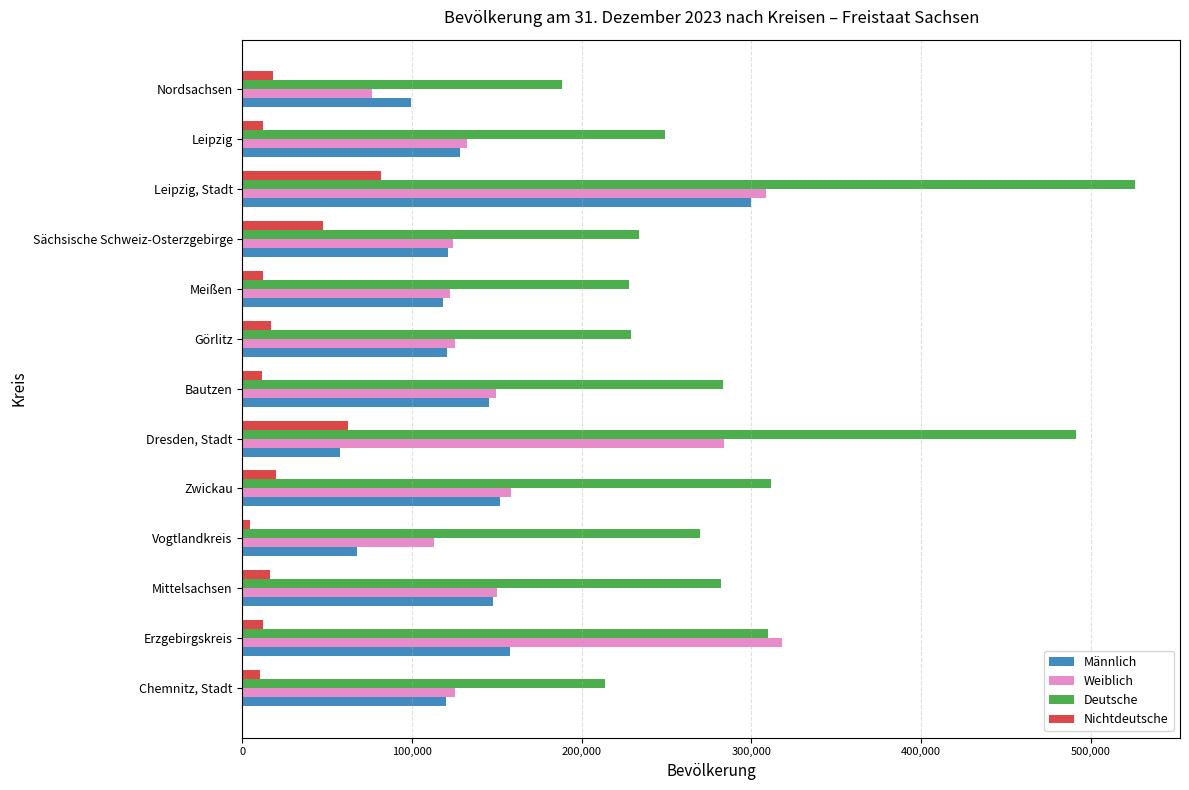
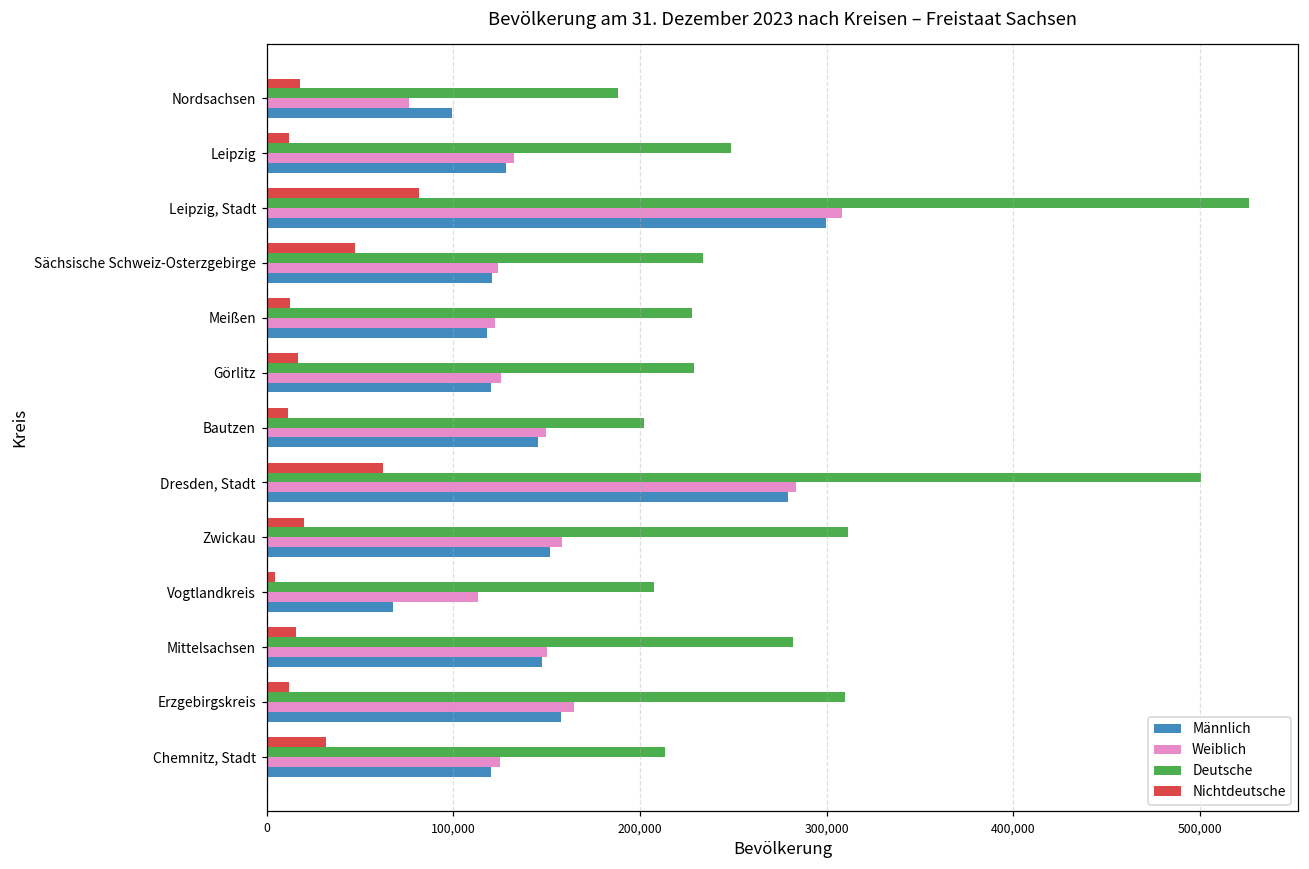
  {
    "Männlich": {
      "Nordsachsen": "100,000",
      "Leipzig": "128,000",
      "Leipzig, Stadt": "300,000",
      "Sächsische Schweiz-Osterzgebirge": "121,000",
      "Meißen": "118,000",
      "Görlitz": "120,000",
      "Bautzen": "145,000",
-     "Dresden, Stadt": "58,000",
+     "Dresden, Stadt": "279,000",
      "Zwickau": "152,000",
      "Vogtlandkreis": "67,000",
      "Mittelsachsen": "148,000",
      "Erzgebirgskreis": "157,000",
      "Chemnitz, Stadt": "120,000"
    },
    "Weiblich": {
      "Nordsachsen": "76,000",
      "Leipzig": "133,000",
      "Leipzig, Stadt": "308,000",
      "Sächsische Schweiz-Osterzgebirge": "124,000",
      "Meißen": "122,000",
      "Görlitz": "125,000",
      "Bautzen": "149,000",
      "Dresden, Stadt": "284,000",
      "Zwickau": "158,000",
      "Vogtlandkreis": "113,000",
      "Mittelsachsen": "150,000",
-     "Erzgebirgskreis": "318,000",
+     "Erzgebirgskreis": "165,000",
      "Chemnitz, Stadt": "125,000"
    },
    "Deutsche": {
      "Nordsachsen": "188,000",
      "Leipzig": "249,000",
      "Leipzig, Stadt": "526,000",
      "Sächsische Schweiz-Osterzgebirge": "234,000",
      "Meißen": "228,000",
      "Görlitz": "229,000",
-     "Bautzen": "283,000",
-     "Dresden, Stadt": "491,000",
+     "Bautzen": "202,000",
+     "Dresden, Stadt": "501,000",
      "Zwickau": "312,000",
-     "Vogtlandkreis": "270,000",
+     "Vogtlandkreis": "208,000",
      "Mittelsachsen": "282,000",
      "Erzgebirgskreis": "310,000",
      "Chemnitz, Stadt": "213,000"
    },
    "Nichtdeutsche": {
      "Nordsachsen": "18,000",
      "Leipzig": "12,000",
      "Leipzig, Stadt": "82,000",
      "Sächsische Schweiz-Osterzgebirge": "48,000",
      "Meißen": "12,000",
      "Görlitz": "17,000",
      "Bautzen": "12,000",
      "Dresden, Stadt": "62,000",
      "Zwickau": "20,000",
      "Vogtlandkreis": "4,000",
      "Mittelsachsen": "16,000",
      "Erzgebirgskreis": "12,000",
-     "Chemnitz, Stadt": "10,000"
+     "Chemnitz, Stadt": "32,000"
    }
  }
